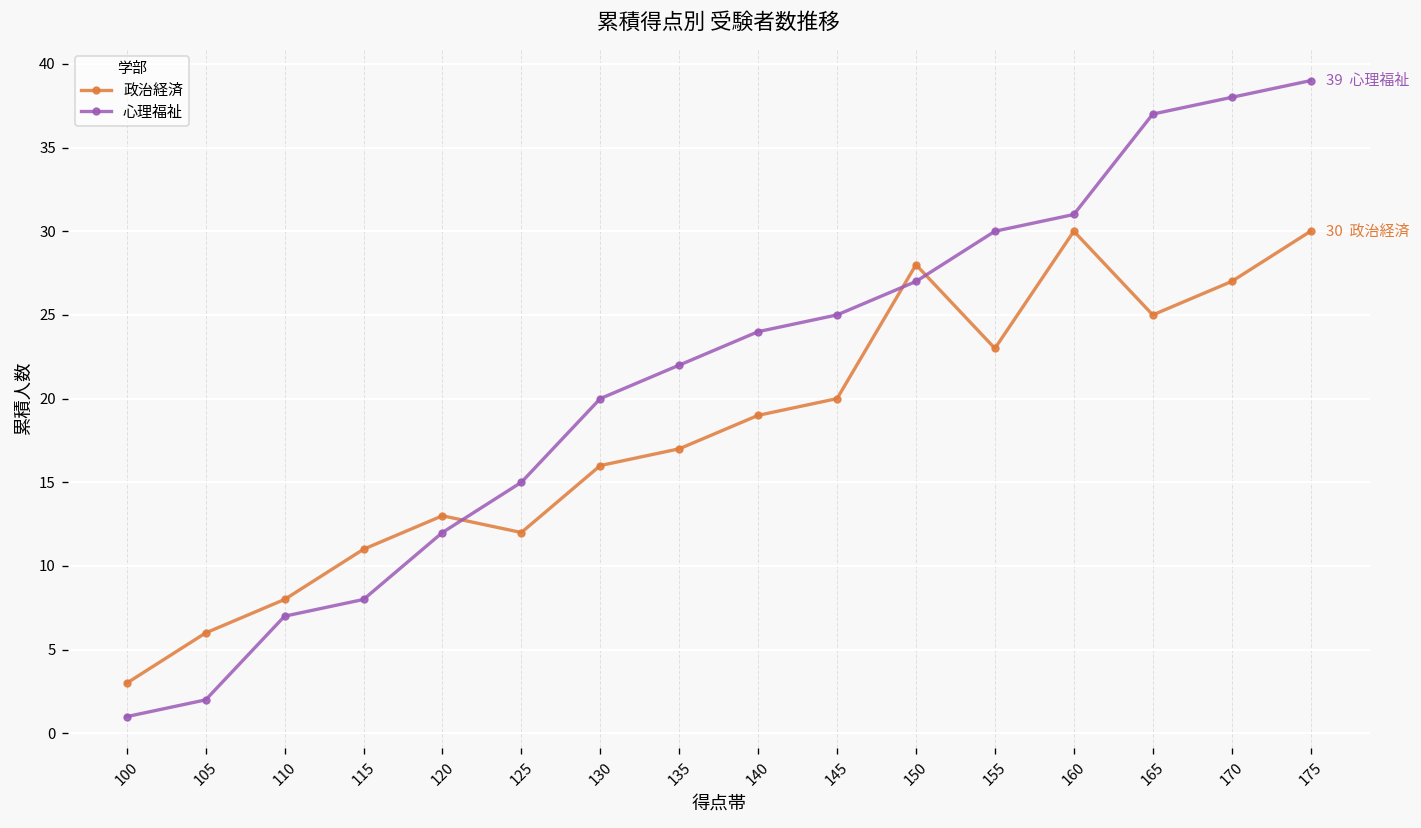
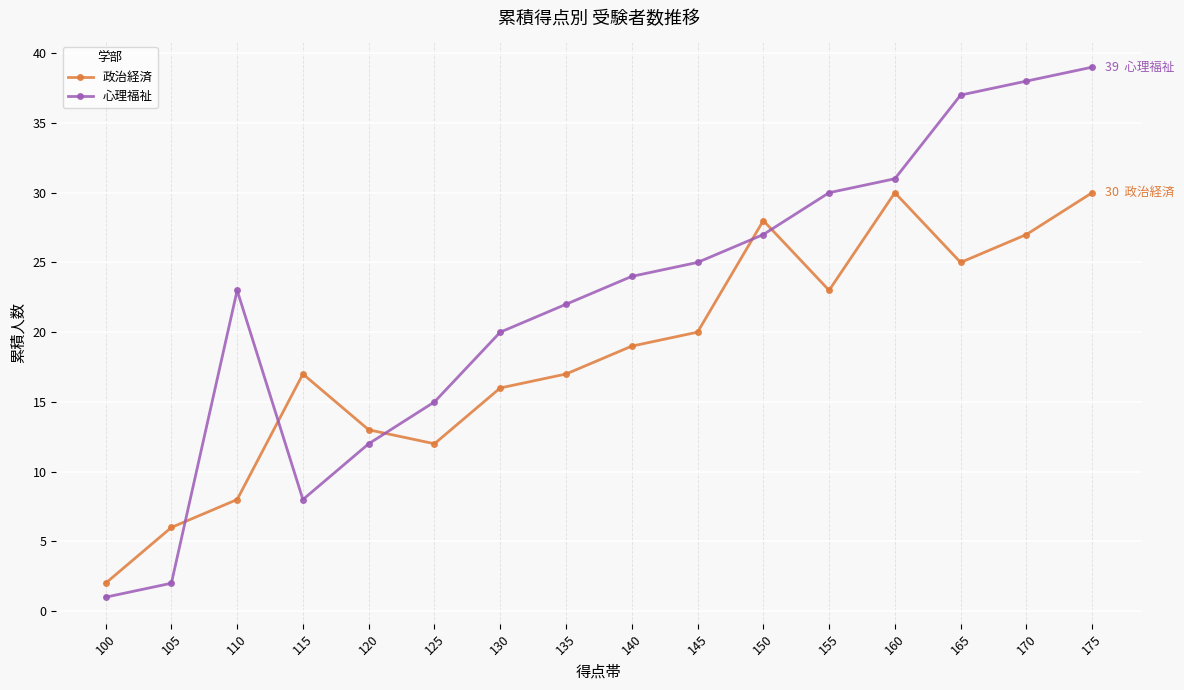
  {
    "政治経済": {
-     "100": 3,
+     "100": 2,
      "105": 6,
      "110": 8,
-     "115": 11,
+     "115": 17,
      "120": 13,
      "125": 12,
      "130": 16,
      "135": 17,
      "140": 19,
      "145": 20,
      "150": 28,
      "155": 23,
      "160": 30,
      "165": 25,
      "170": 27
    },
    "心理福祉": {
      "100": 1,
      "105": 2,
-     "110": 7,
+     "110": 23,
      "115": 8,
      "120": 12,
      "125": 15,
      "130": 20,
      "135": 22,
      "140": 24,
      "145": 25,
      "150": 27,
      "155": 30,
      "160": 31,
      "165": 37,
      "170": 38
    }
  }
